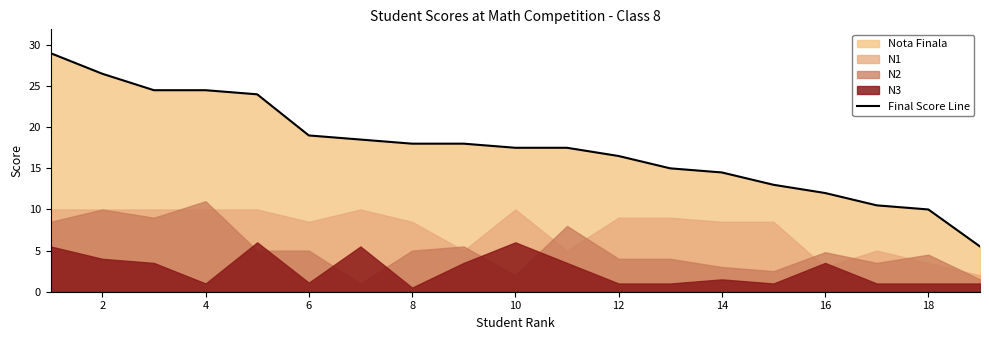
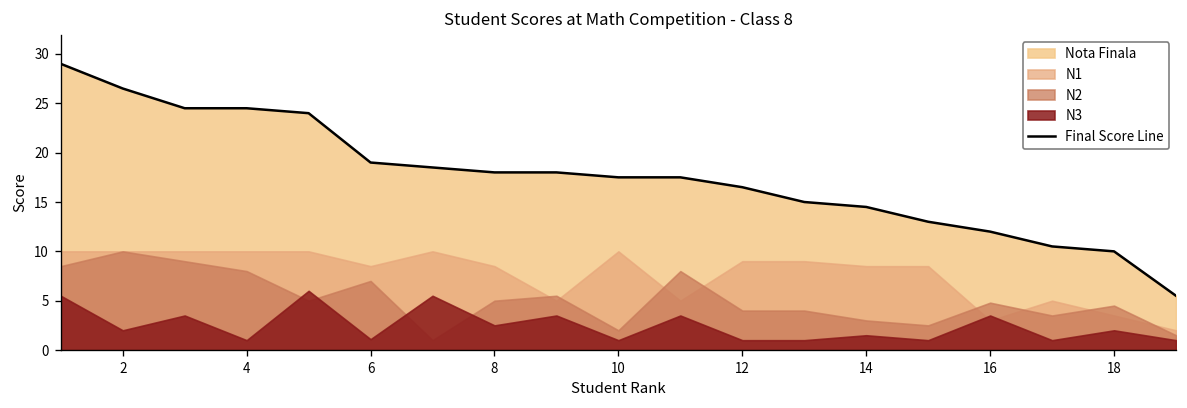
  {
    "N2": {
-     "4": 11,
-     "6": 5,
+     "4": 8,
+     "6": 7,
      "8": 5,
      "10": 2,
      "12": 4,
      "14": 3,
      "16": 5,
      "18": 5
    },
    "N3": {
-     "2": 4,
+     "2": 2,
      "4": 1,
      "6": 1,
-     "8": 1,
-     "10": 6,
+     "8": 3,
+     "10": 1,
      "12": 1,
      "14": 2,
      "16": 4,
-     "18": 1
+     "18": 2
    }
  }
